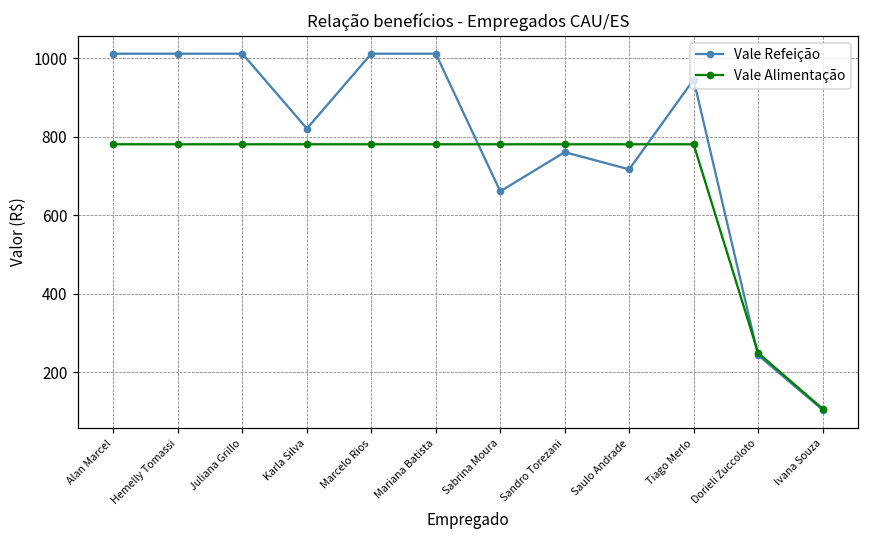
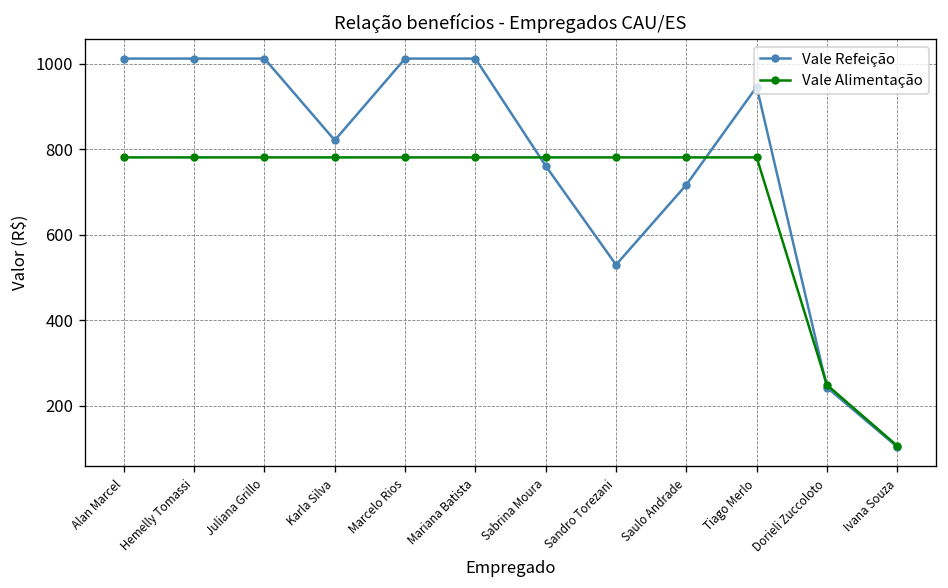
  {
    "Vale Refeição": {
      "Alan Marcel": 1010,
      "Hemelly Tomassi": 1010,
      "Juliana Grillo": 1010,
      "Karla Silva": 820,
      "Marcelo Rios": 1010,
      "Mariana Batista": 1010,
-     "Sabrina Moura": 660,
-     "Sandro Torezani": 760,
+     "Sabrina Moura": 760,
+     "Sandro Torezani": 530,
      "Saulo Andrade": 720
    },
    "Vale Alimentação": {
      "Alan Marcel": 780,
      "Hemelly Tomassi": 780,
      "Juliana Grillo": 780,
      "Karla Silva": 780,
      "Marcelo Rios": 780,
      "Mariana Batista": 780,
      "Sabrina Moura": 780,
      "Sandro Torezani": 780,
      "Saulo Andrade": 780,
      "Tiago Merlo": 780
    }
  }
